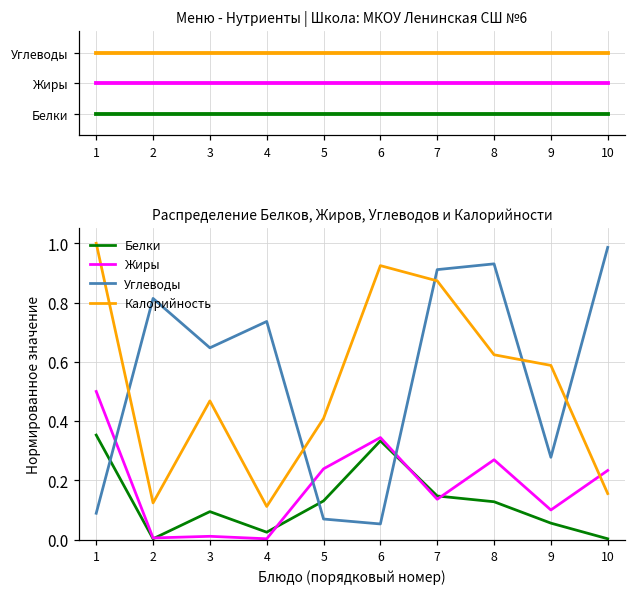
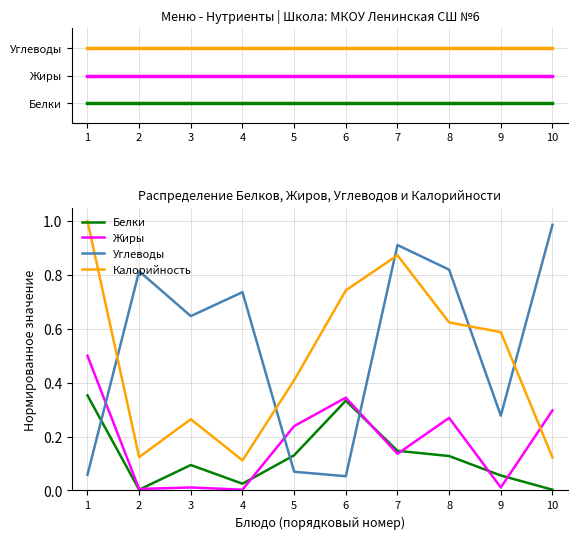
  {
    "Распределение Белков, Жиров, Углеводов и Калорийности": {
      "Белки": {
        "1": 0.35,
        "3": 0.09,
        "4": 0.03,
        "5": 0.13,
        "6": 0.33,
        "7": 0.15,
        "8": 0.13,
        "9": 0.06,
        "10": 0.00
      },
      "Жиры": {
        "1": 0.50,
        "3": 0.01,
        "4": 0.00,
        "5": 0.24,
        "6": 0.34,
        "7": 0.14,
        "8": 0.27,
-       "9": 0.10,
-       "10": 0.23
+       "9": 0.01,
+       "10": 0.30
      },
      "Углеводы": {
-       "1": 0.09,
+       "1": 0.06,
        "2": 0.81,
        "3": 0.65,
        "4": 0.74,
        "5": 0.07,
        "6": 0.05,
        "7": 0.91,
-       "8": 0.93,
+       "8": 0.82,
        "9": 0.28,
        "10": 0.99
      },
      "Калорийность": {
        "1": 1.00,
        "2": 0.12,
-       "3": 0.47,
+       "3": 0.26,
        "4": 0.11,
        "5": 0.41,
-       "6": 0.92,
+       "6": 0.74,
        "7": 0.87,
        "8": 0.62,
        "9": 0.59,
-       "10": 0.16
+       "10": 0.12
      }
    }
  }
